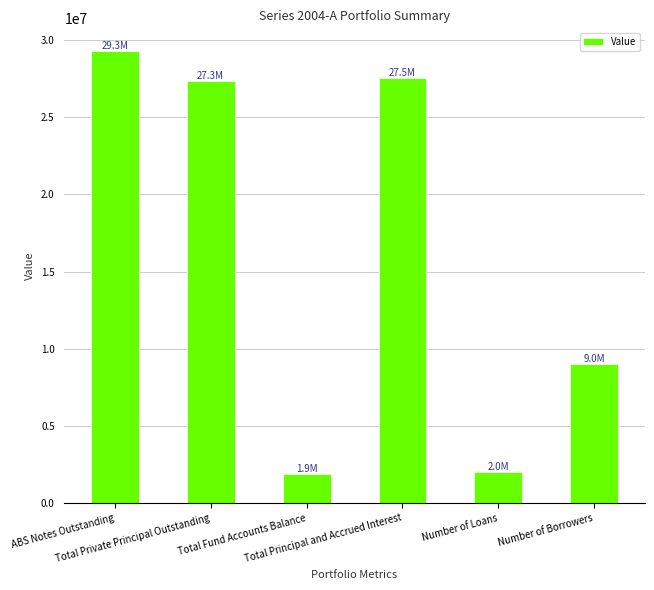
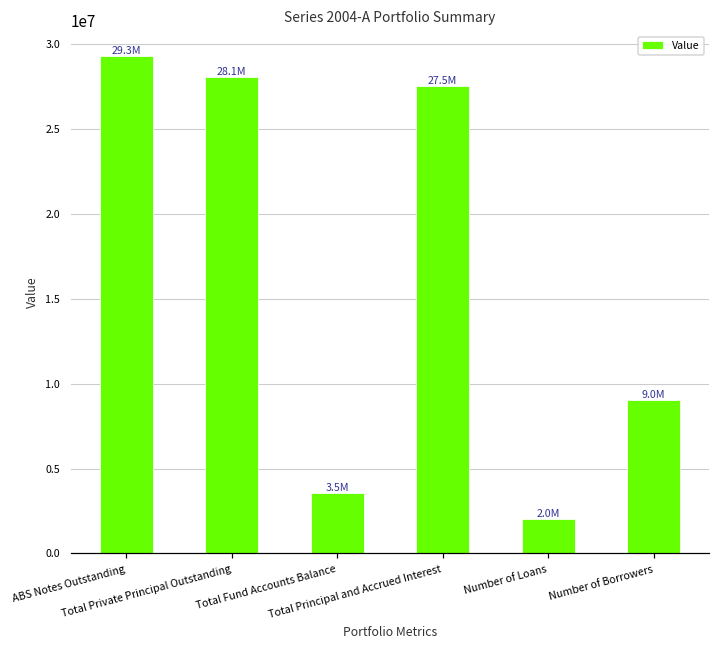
  {
    "ABS Notes Outstanding": "29.3M",
-   "Total Private Principal Outstanding": "27.3M",
-   "Total Fund Accounts Balance": "1.9M",
+   "Total Private Principal Outstanding": "28.1M",
+   "Total Fund Accounts Balance": "3.5M",
    "Total Principal and Accrued Interest": "27.5M",
    "Number of Loans": "2.0M",
    "Number of Borrowers": "9.0M"
  }
